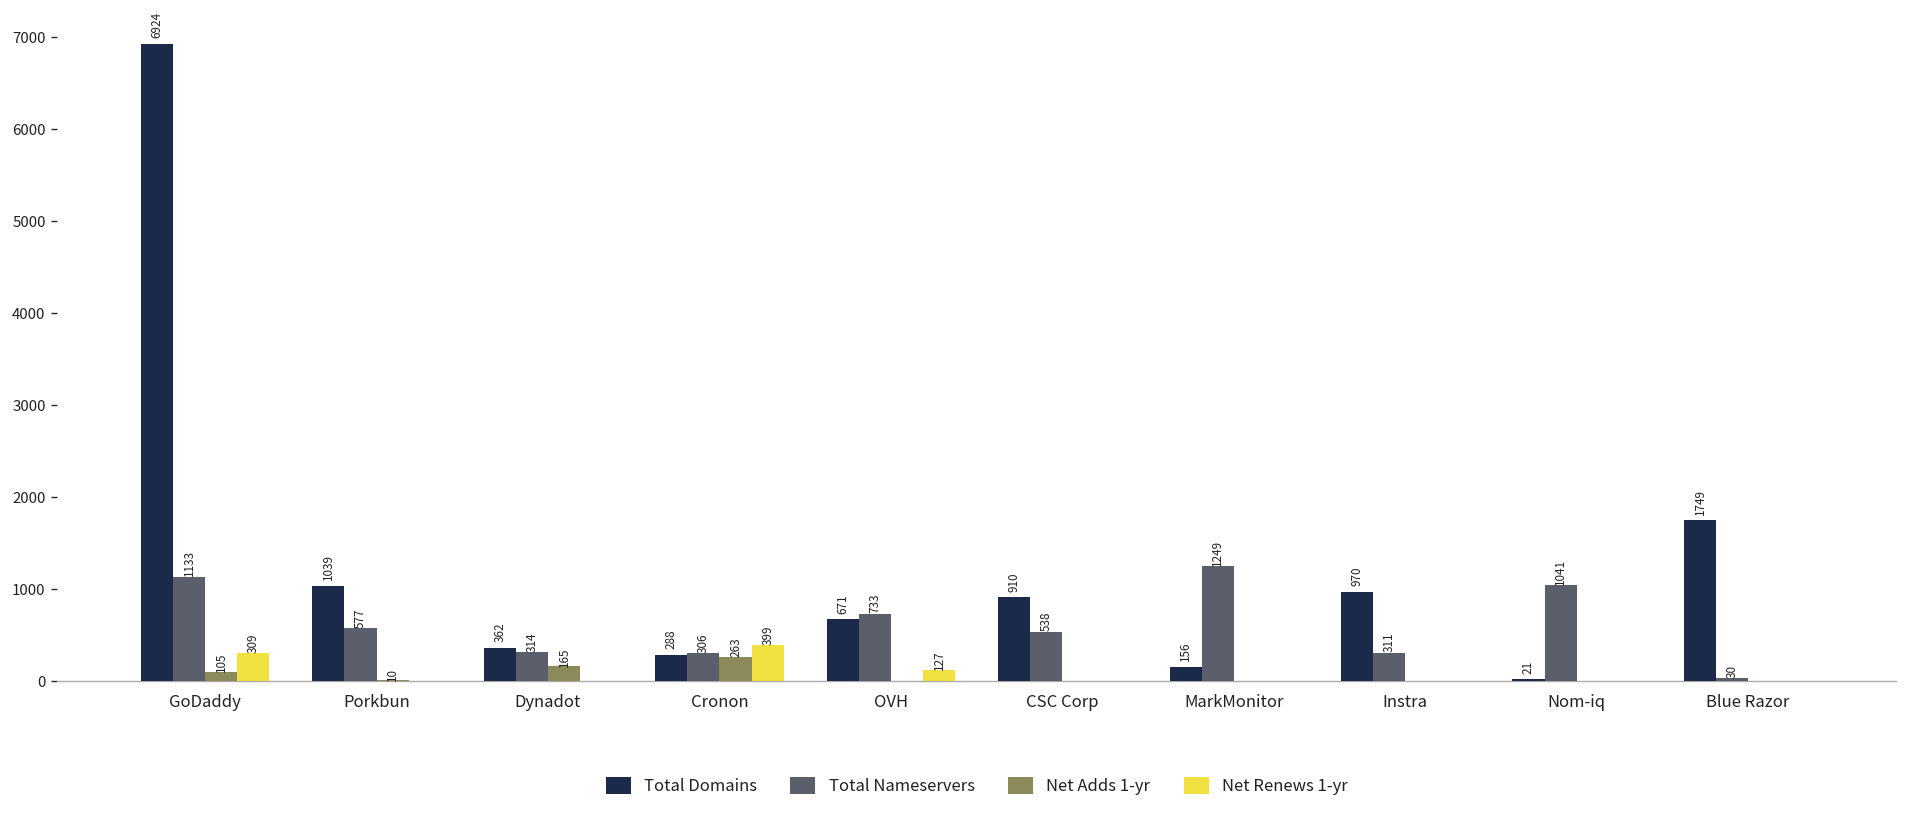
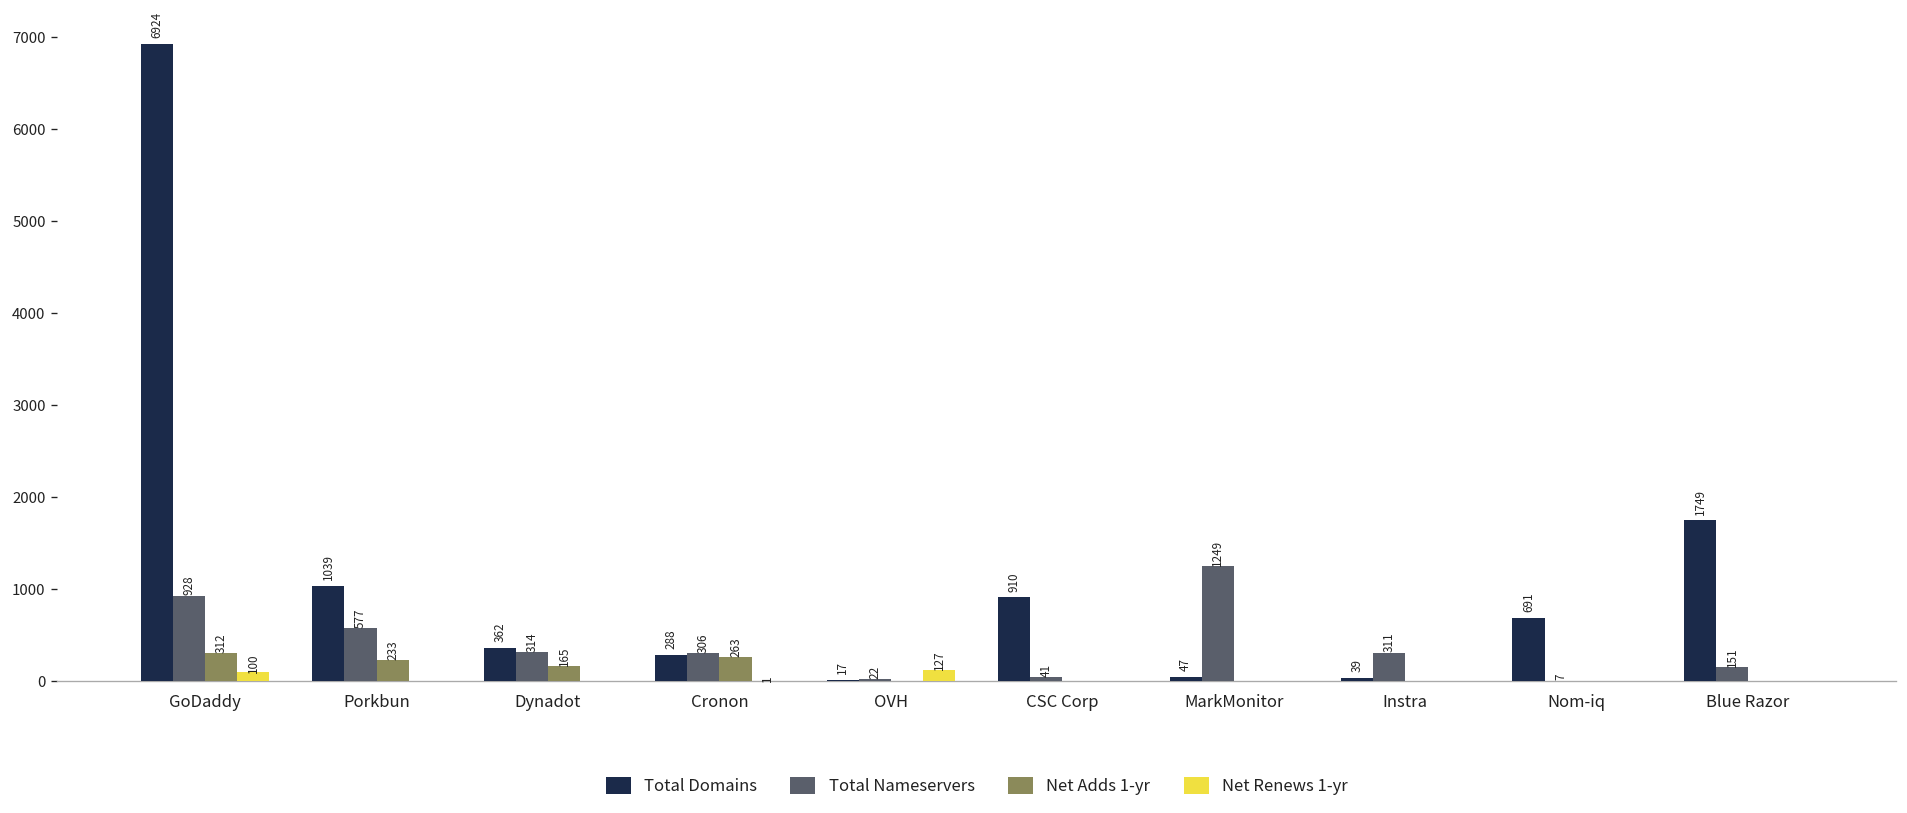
  {
    "Total Domains": {
      "GoDaddy": 6924,
      "Porkbun": 1039,
      "Dynadot": 362,
      "Cronon": 288,
-     "OVH": 671,
+     "OVH": 17,
      "CSC Corp": 910,
-     "MarkMonitor": 156,
-     "Instra": 970,
-     "Nom-iq": 21,
+     "MarkMonitor": 47,
+     "Instra": 39,
+     "Nom-iq": 691,
      "Blue Razor": 1749
    },
    "Total Nameservers": {
-     "GoDaddy": 1133,
+     "GoDaddy": 928,
      "Porkbun": 577,
      "Dynadot": 314,
      "Cronon": 306,
-     "OVH": 733,
-     "CSC Corp": 538,
+     "OVH": 22,
+     "CSC Corp": 41,
      "MarkMonitor": 1249,
      "Instra": 311,
-     "Nom-iq": 1041,
-     "Blue Razor": 30
+     "Nom-iq": 7,
+     "Blue Razor": 151
    },
    "Net Adds 1-yr": {
-     "GoDaddy": 105,
-     "Porkbun": 10,
+     "GoDaddy": 312,
+     "Porkbun": 233,
      "Dynadot": 165,
      "Cronon": 263
    },
    "Net Renews 1-yr": {
-     "GoDaddy": 309,
-     "Cronon": 399,
+     "GoDaddy": 100,
+     "Cronon": 1,
      "OVH": 127
    }
  }
